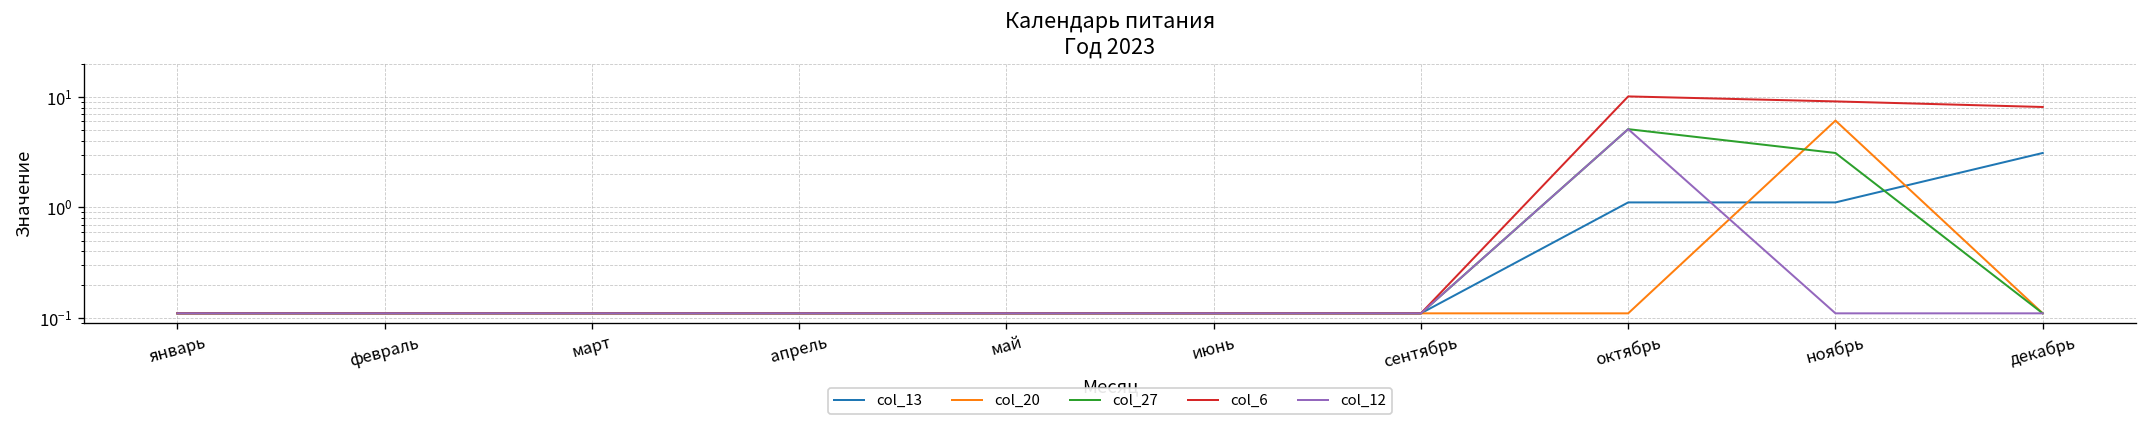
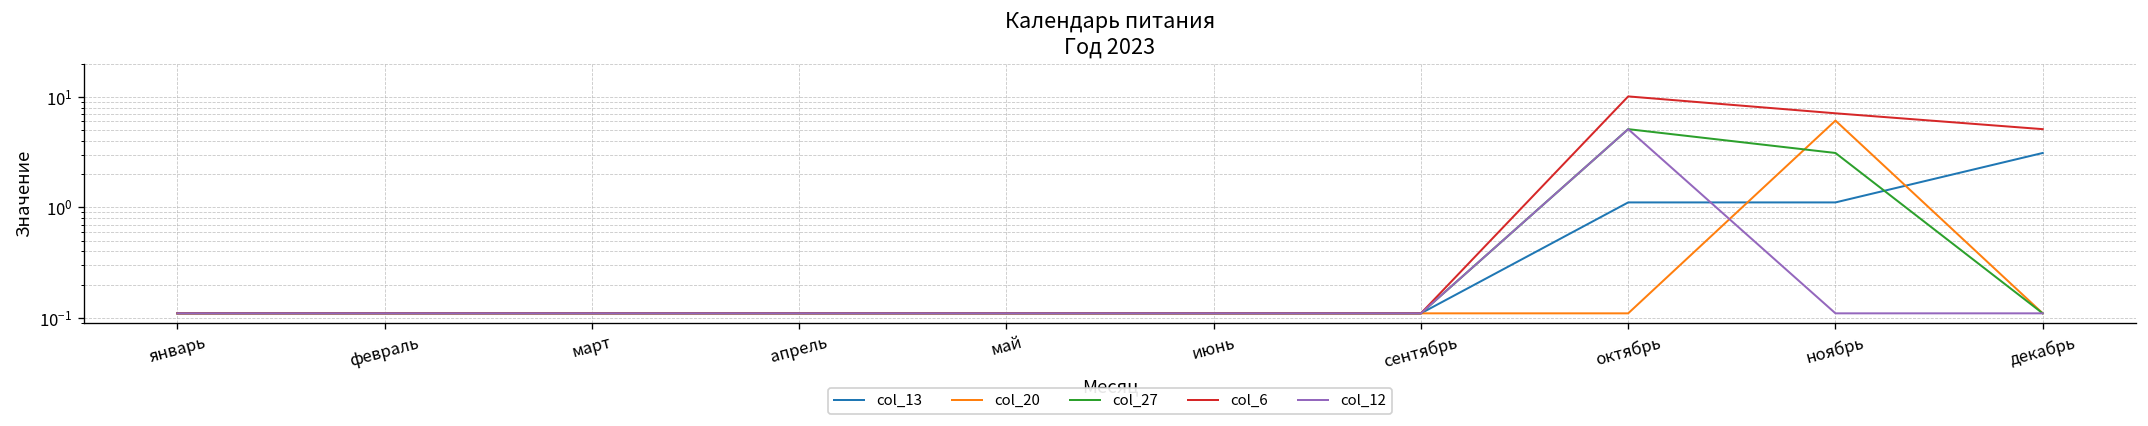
  {
    "col_13": {
      "октябрь": 1.1,
      "ноябрь": 1.1,
      "декабрь": 3
    },
    "col_20": {
      "октябрь": 0.11,
      "ноябрь": 6
    },
    "col_27": {
      "ноябрь": 3
    },
    "col_6": {
      "октябрь": 10,
-     "ноябрь": 9,
-     "декабрь": 8
+     "ноябрь": 7,
+     "декабрь": 5
    },
    "col_12": {
      "ноябрь": 0.11
    }
  }
